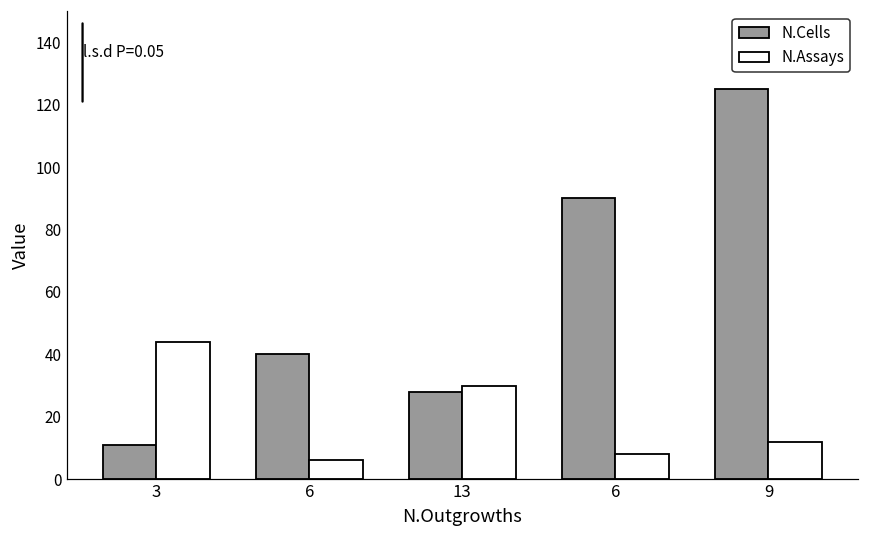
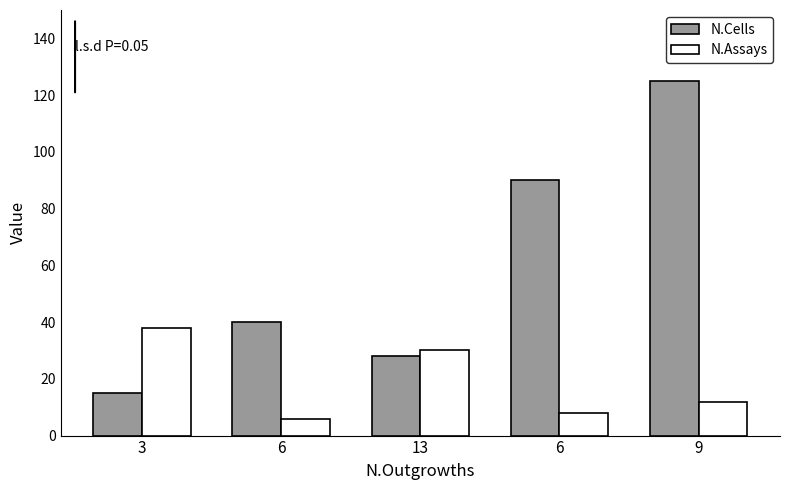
  {
    "N.Cells": {
-     "3": 11,
+     "3": 15,
      "13": 28,
      "9": 125
    },
    "N.Assays": {
-     "3": 44,
+     "3": 38,
      "13": 30,
      "9": 12
    }
  }
